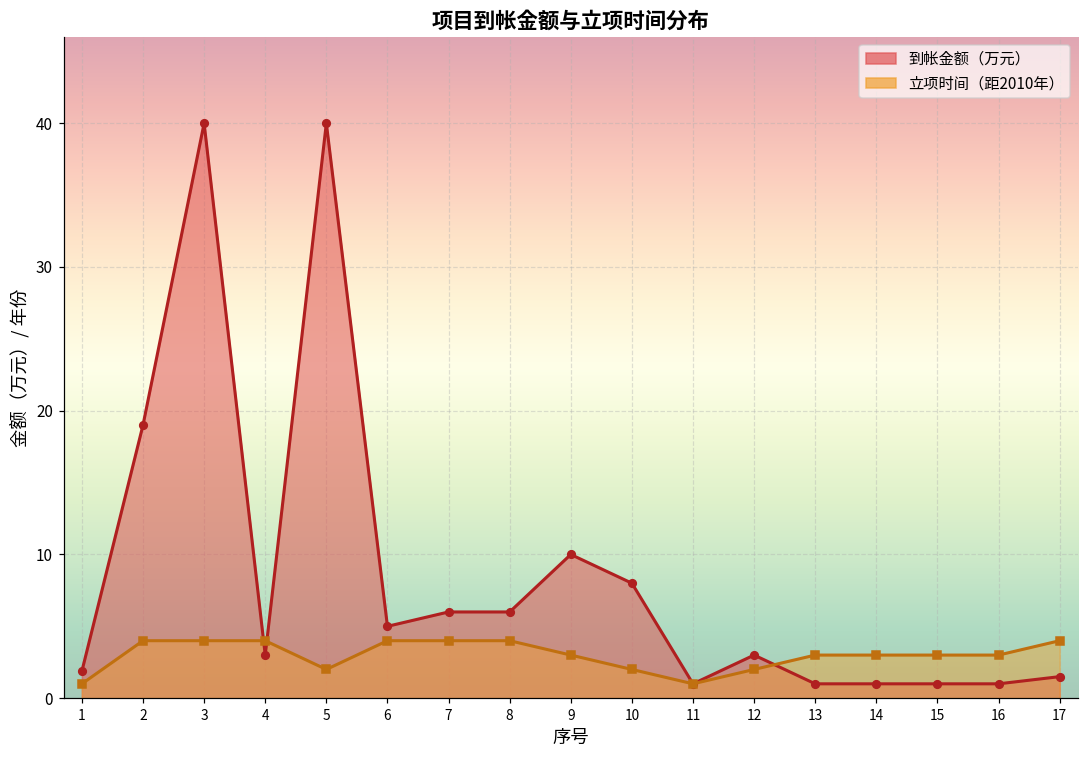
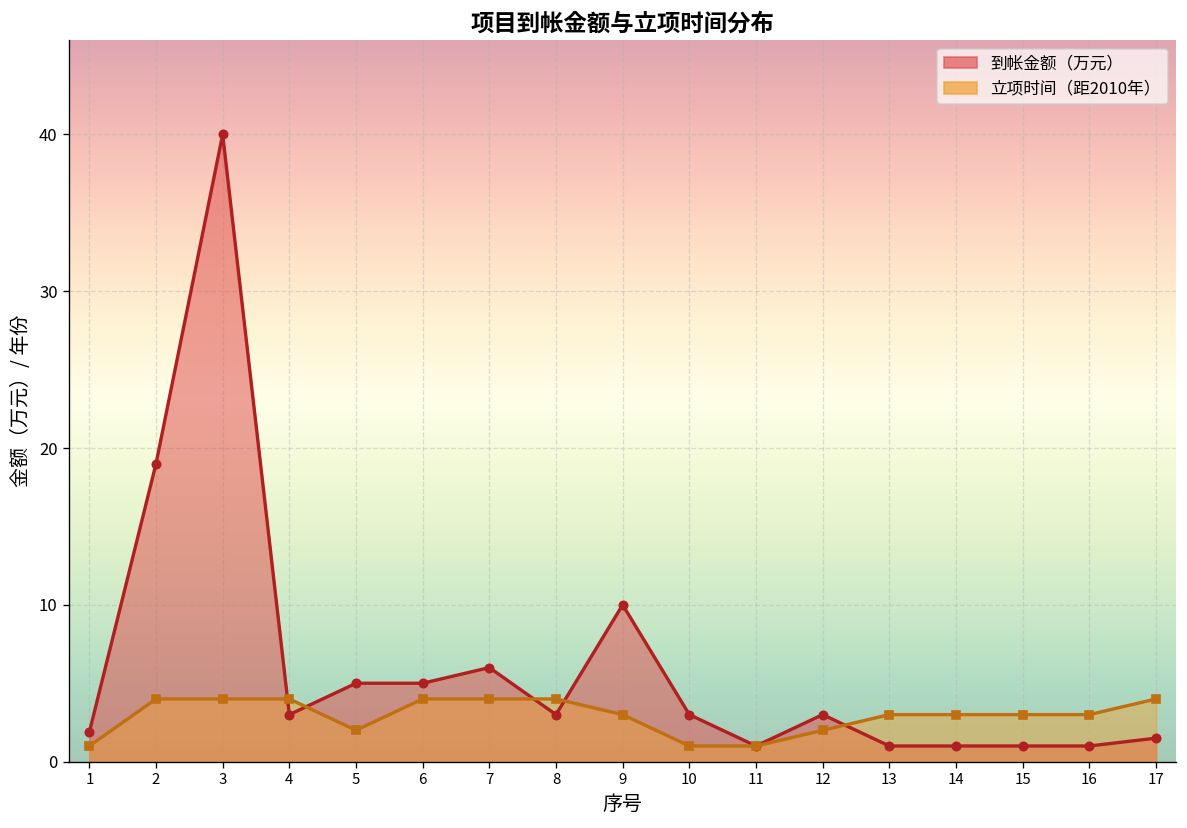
  {
    "到帐金额（万元）": {
      "1": 2,
      "2": 19,
      "3": 40,
      "4": 3,
-     "5": 40,
+     "5": 5,
      "6": 5,
      "7": 6,
-     "8": 6,
+     "8": 3,
      "9": 10,
-     "10": 8,
+     "10": 3,
      "12": 3,
      "13": 1,
      "14": 1,
      "15": 1,
      "16": 1,
      "17": 1.5
    },
    "立项时间（距2010年）": {
      "1": 1.0,
      "2": 4.0,
      "3": 4.0,
      "4": 4.0,
      "5": 2.0,
      "6": 4.0,
      "7": 4.0,
      "8": 4.0,
      "9": 3.0,
-     "10": 2.0,
+     "10": 1.0,
      "12": 2.0,
      "13": 3.0,
      "14": 3.0,
      "15": 3.0,
      "16": 3.0,
      "17": 4.0
    }
  }
